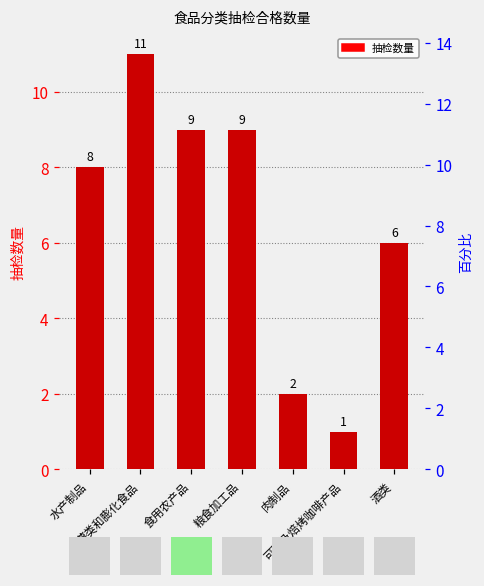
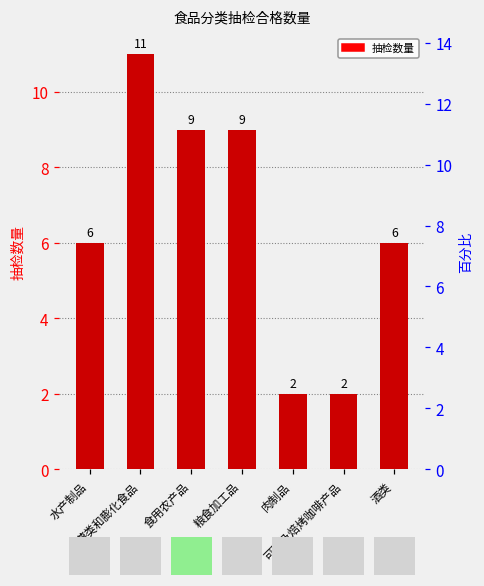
  {
-   "水产制品": 8,
+   "水产制品": 6,
    "薯类和膨化食品": 11,
    "食用农产品": 9,
    "粮食加工品": 9,
    "肉制品": 2,
-   "可可及焙烤咖啡产品": 1,
+   "可可及焙烤咖啡产品": 2,
    "酒类": 6
  }
